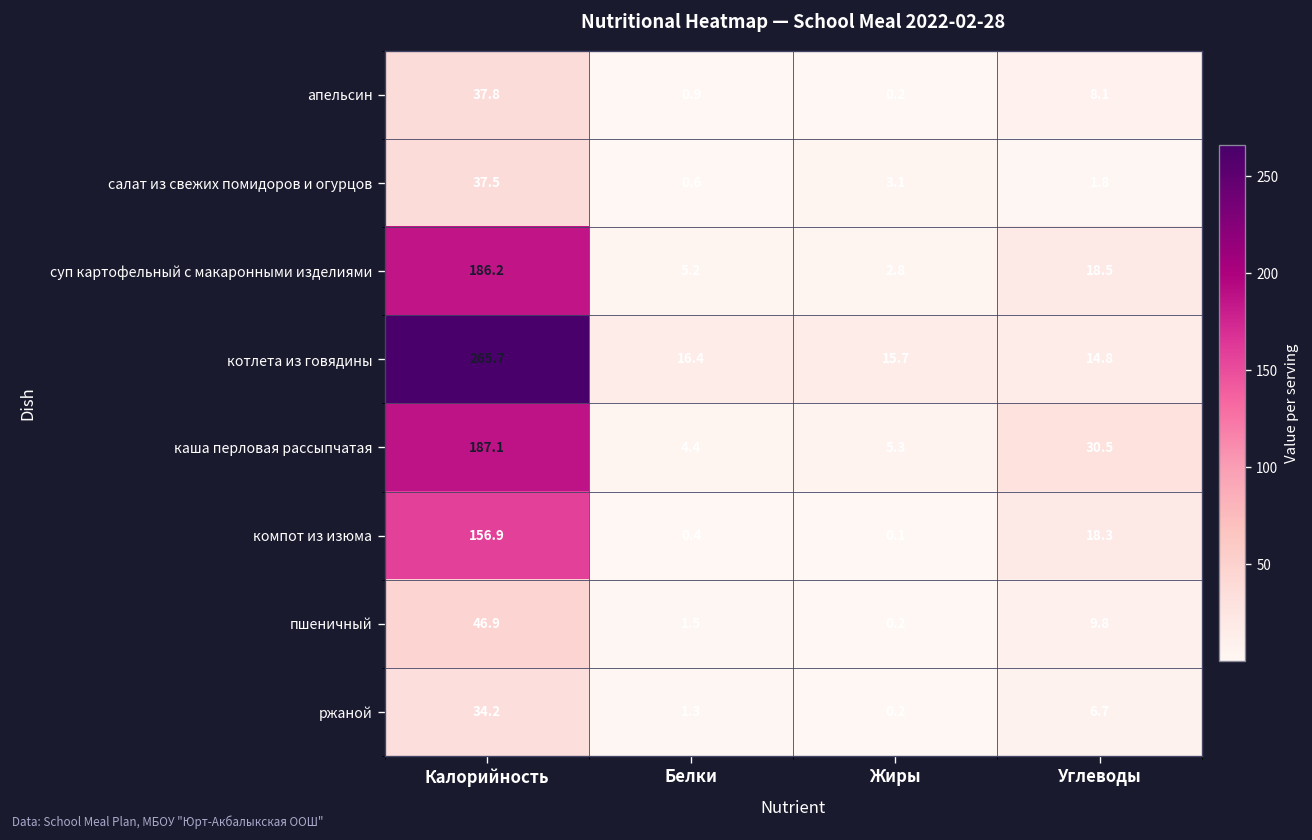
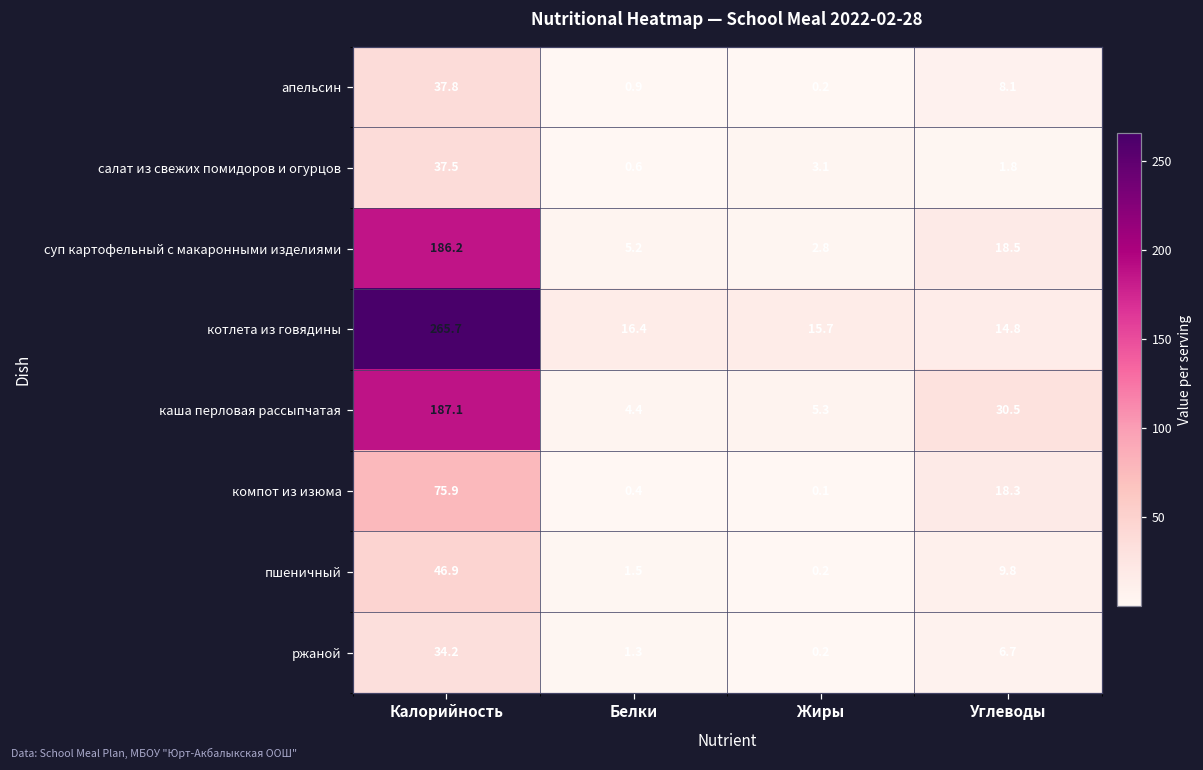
  {
    "суп картофельный с макаронными изделиями": {
      "Калорийность": 186.2
    },
    "котлета из говядины": {
      "Калорийность": 265.7
    },
    "каша перловая рассыпчатая": {
      "Калорийность": 187.1
    },
    "компот из изюма": {
-     "Калорийность": 156.9
+     "Калорийность": 75.9
    }
  }
